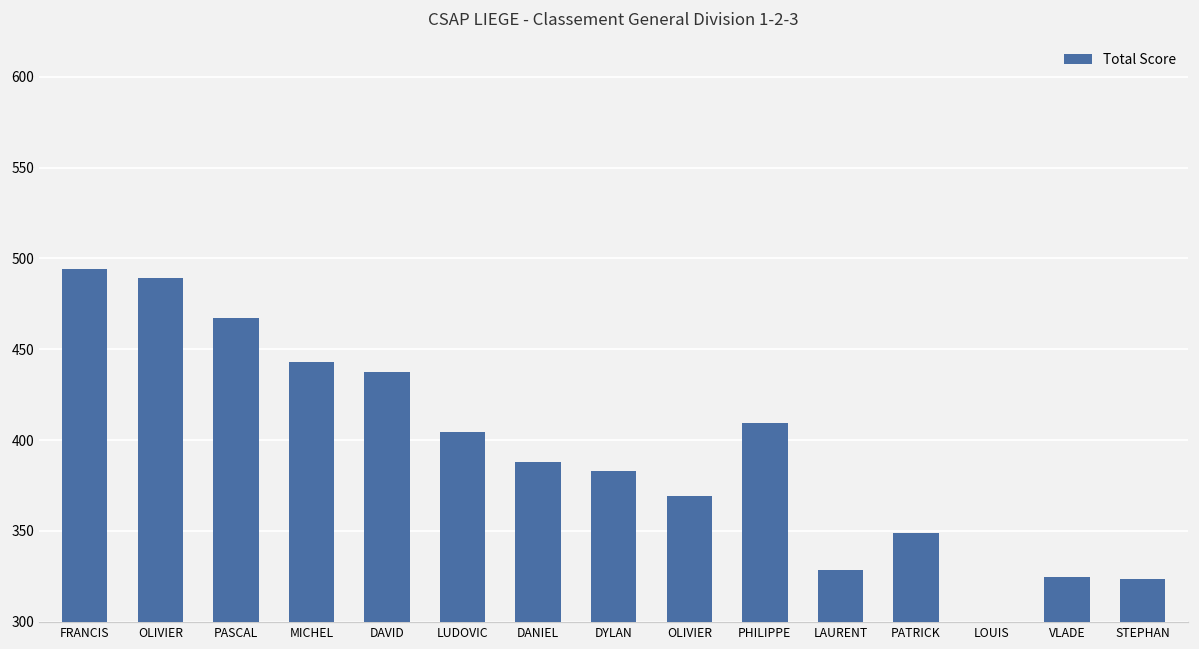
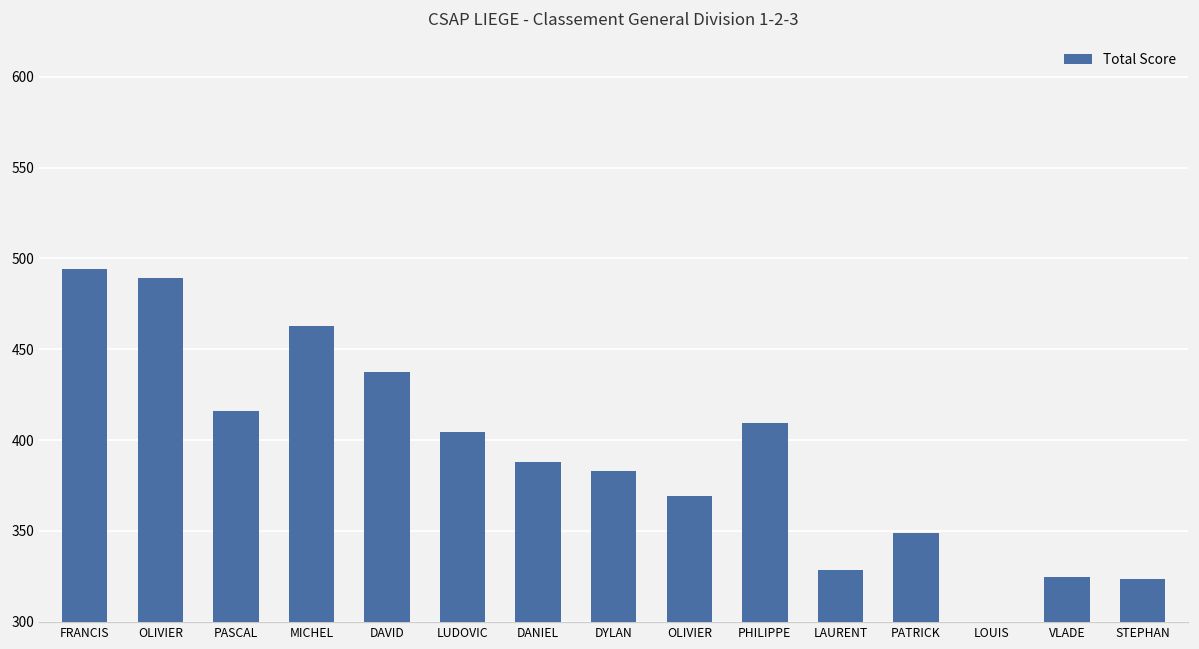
  {
    "FRANCIS": 494,
-   "PASCAL": 467,
-   "MICHEL": 443,
+   "PASCAL": 416,
+   "MICHEL": 463,
    "DAVID": 438,
    "LUDOVIC": 404,
    "DANIEL": 388,
    "DYLAN": 383,
    "PHILIPPE": 409,
    "LAURENT": 328,
    "PATRICK": 349,
    "VLADE": 325,
    "STEPHAN": 324
  }
